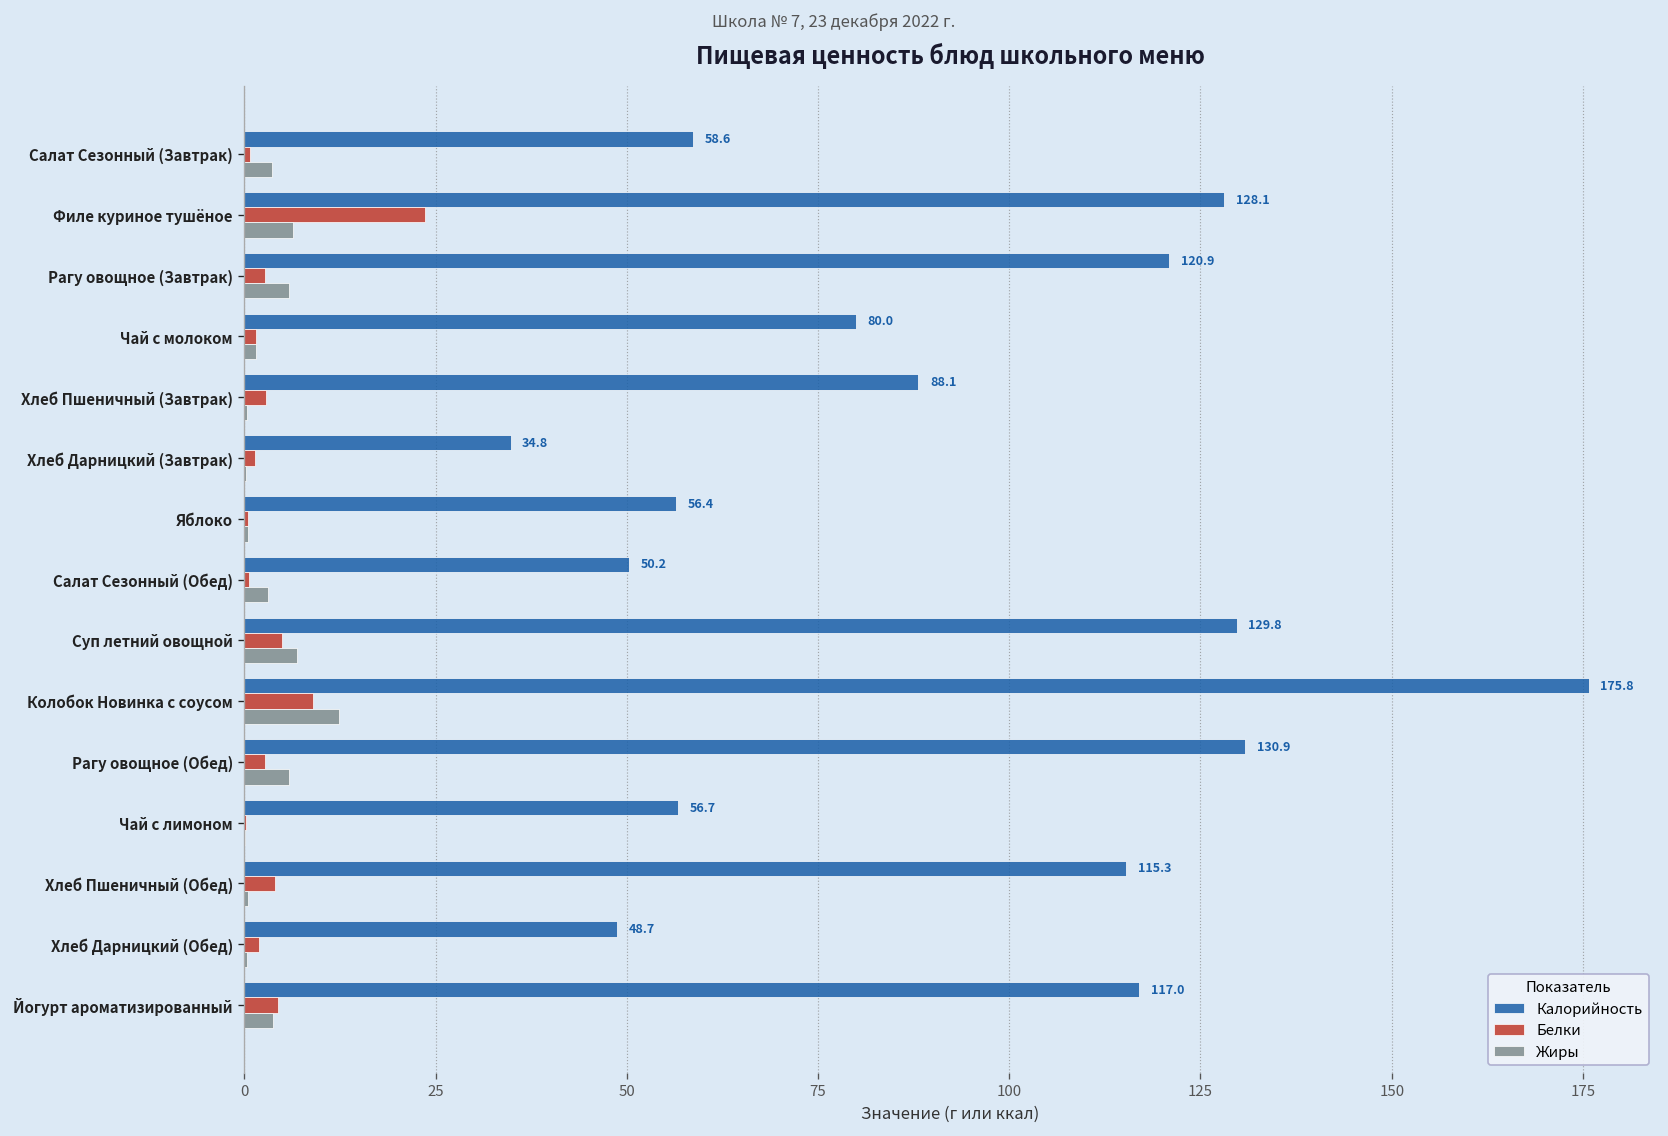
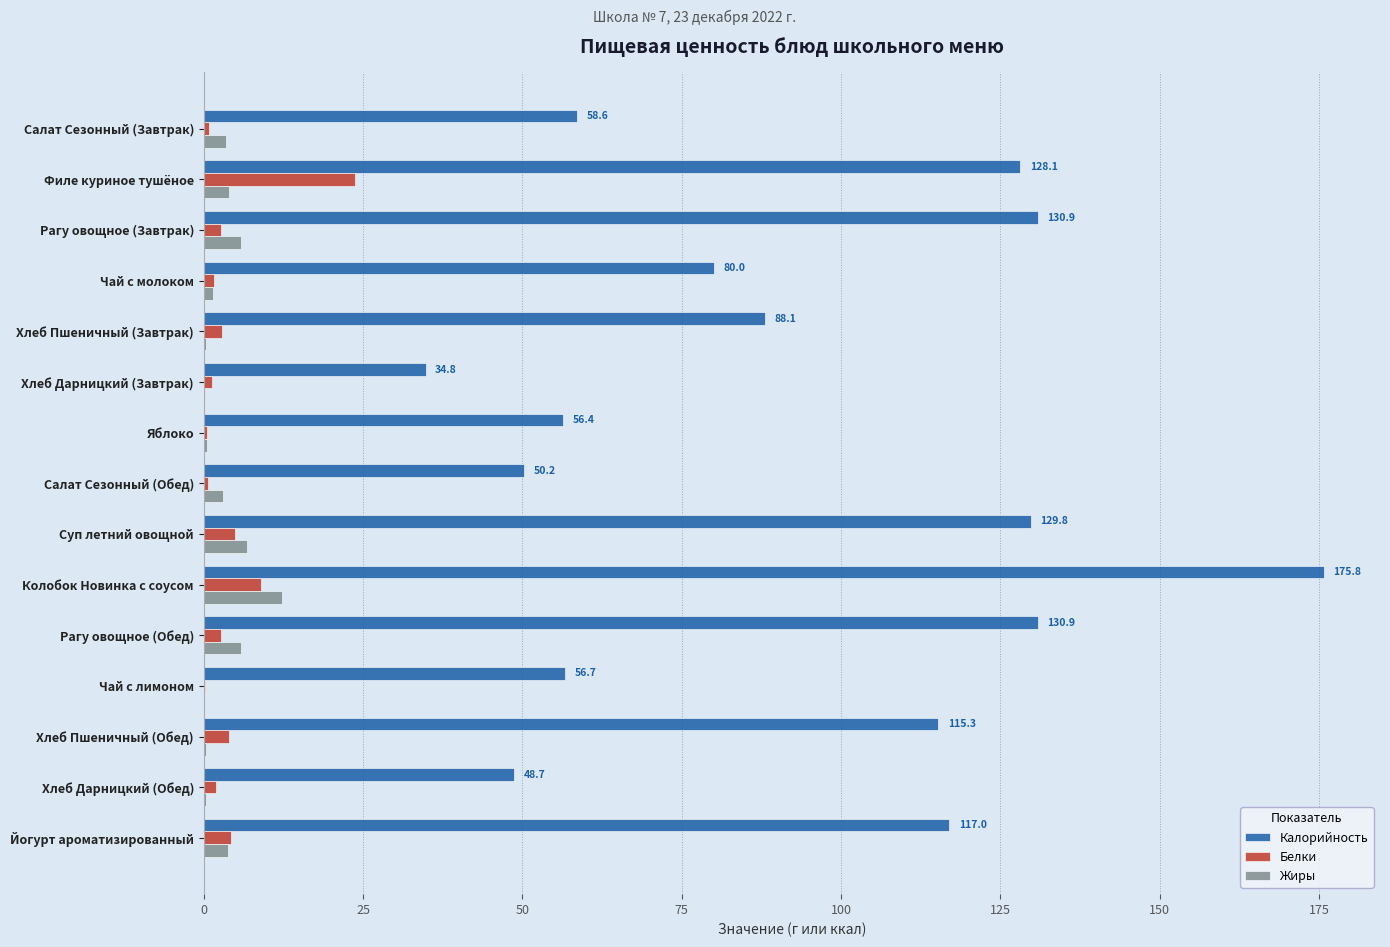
  {
    "Калорийность": {
      "Салат Сезонный (Завтрак)": 58.6,
      "Филе куриное тушёное": 128.1,
-     "Рагу овощное (Завтрак)": 120.9,
+     "Рагу овощное (Завтрак)": 130.9,
      "Чай с молоком": 80.0,
      "Хлеб Пшеничный (Завтрак)": 88.1,
      "Хлеб Дарницкий (Завтрак)": 34.8,
      "Яблоко": 56.4,
      "Салат Сезонный (Обед)": 50.2,
      "Суп летний овощной": 129.8,
      "Колобок Новинка с соусом": 175.8,
      "Рагу овощное (Обед)": 130.9,
      "Чай с лимоном": 56.7,
      "Хлеб Пшеничный (Обед)": 115.3,
      "Хлеб Дарницкий (Обед)": 48.7,
      "Йогурт ароматизированный": 117.0
    },
    "Белки": {
      "Салат Сезонный (Завтрак)": 1,
      "Филе куриное тушёное": 24,
      "Рагу овощное (Завтрак)": 3,
      "Чай с молоком": 2,
      "Хлеб Пшеничный (Завтрак)": 3,
      "Хлеб Дарницкий (Завтрак)": 1,
      "Яблоко": 0,
      "Салат Сезонный (Обед)": 1,
      "Суп летний овощной": 5,
      "Колобок Новинка с соусом": 9,
      "Рагу овощное (Обед)": 3,
      "Хлеб Пшеничный (Обед)": 4,
      "Хлеб Дарницкий (Обед)": 2,
      "Йогурт ароматизированный": 4
    },
    "Жиры": {
      "Салат Сезонный (Завтрак)": 4,
-     "Филе куриное тушёное": 6,
+     "Филе куриное тушёное": 4,
      "Рагу овощное (Завтрак)": 6,
      "Чай с молоком": 1,
      "Яблоко": 0,
      "Салат Сезонный (Обед)": 3,
      "Суп летний овощной": 7,
      "Колобок Новинка с соусом": 12,
      "Рагу овощное (Обед)": 6,
      "Хлеб Пшеничный (Обед)": 0,
      "Йогурт ароматизированный": 4
    }
  }
